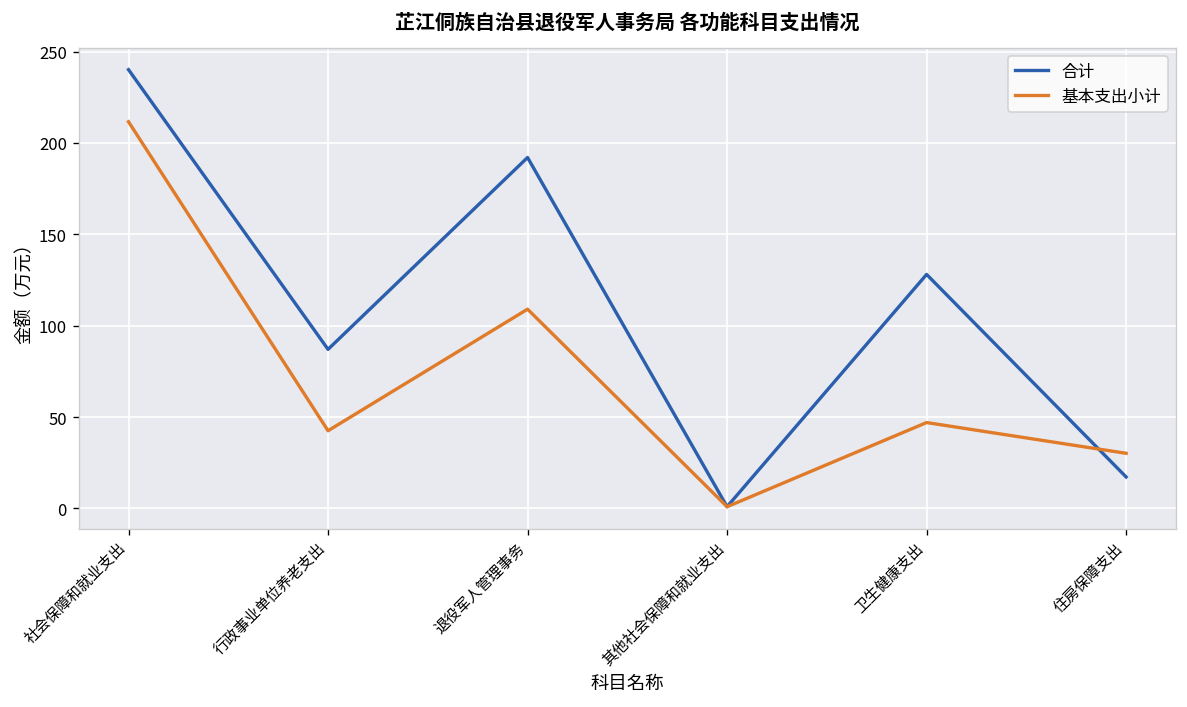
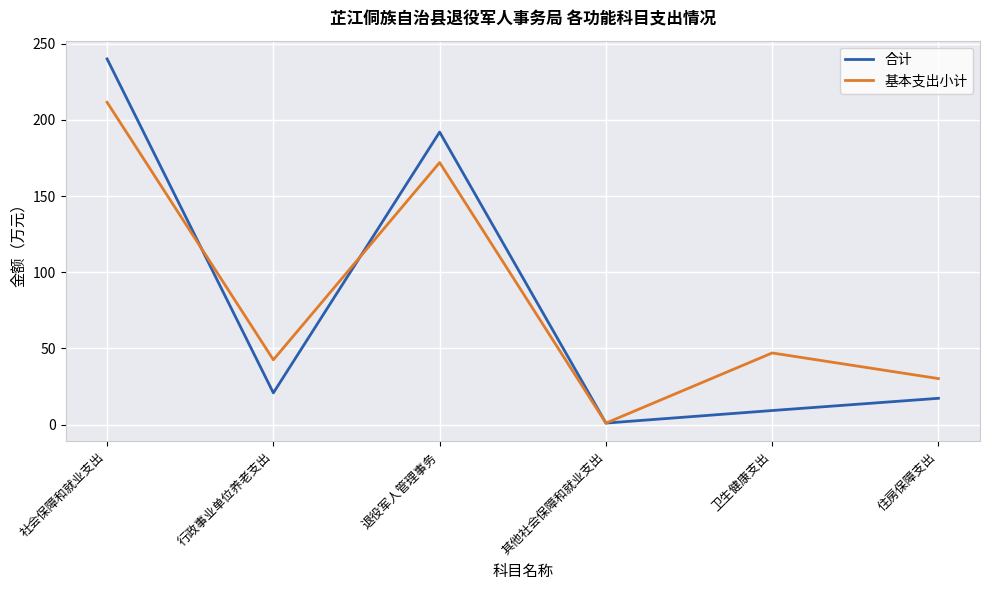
  {
    "合计": {
      "社会保障和就业支出": 240,
-     "行政事业单位养老支出": 87,
+     "行政事业单位养老支出": 21,
      "退役军人管理事务": 192,
-     "卫生健康支出": 128,
+     "卫生健康支出": 9,
      "住房保障支出": 17
    },
    "基本支出小计": {
      "社会保障和就业支出": 212,
      "行政事业单位养老支出": 42,
-     "退役军人管理事务": 109,
+     "退役军人管理事务": 172,
      "卫生健康支出": 47,
      "住房保障支出": 30
    }
  }
